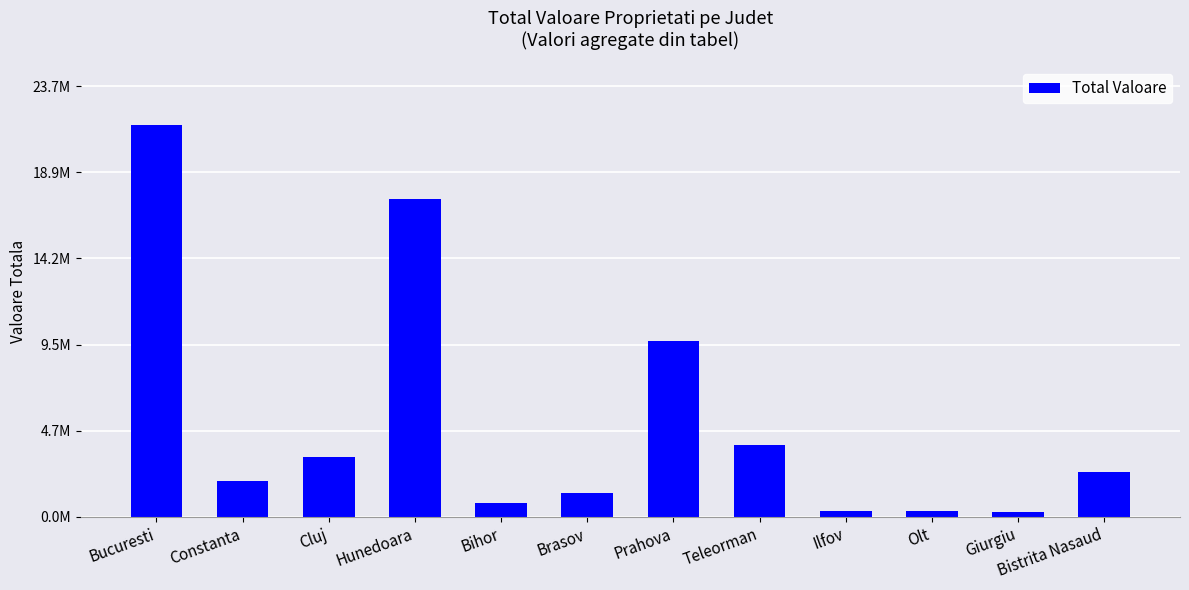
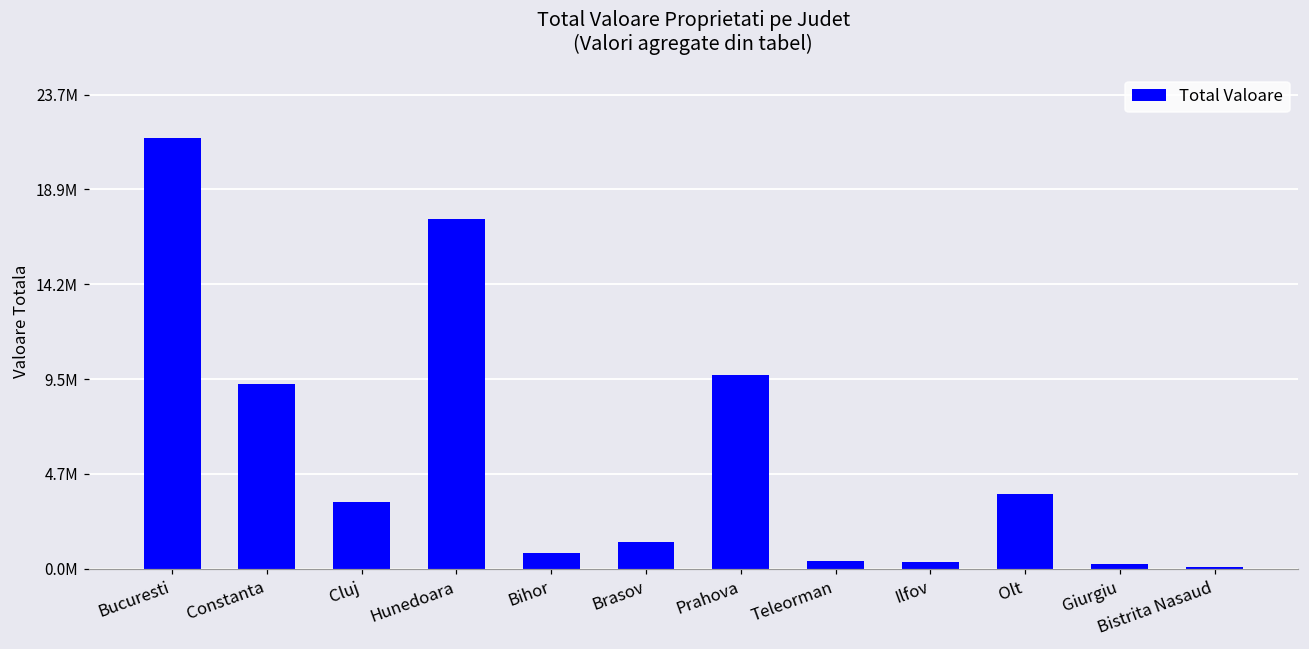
  {
    "Bucuresti": 21500000,
-   "Constanta": 2000000,
+   "Constanta": 9200000,
    "Cluj": 3300000,
    "Hunedoara": 17500000,
    "Bihor": 800000,
    "Brasov": 1300000,
    "Prahova": 9600000,
-   "Teleorman": 3900000,
+   "Teleorman": 400000,
    "Ilfov": 300000,
-   "Olt": 300000,
+   "Olt": 3700000,
    "Giurgiu": 200000,
-   "Bistrita Nasaud": 2500000
+   "Bistrita Nasaud": 100000
  }
